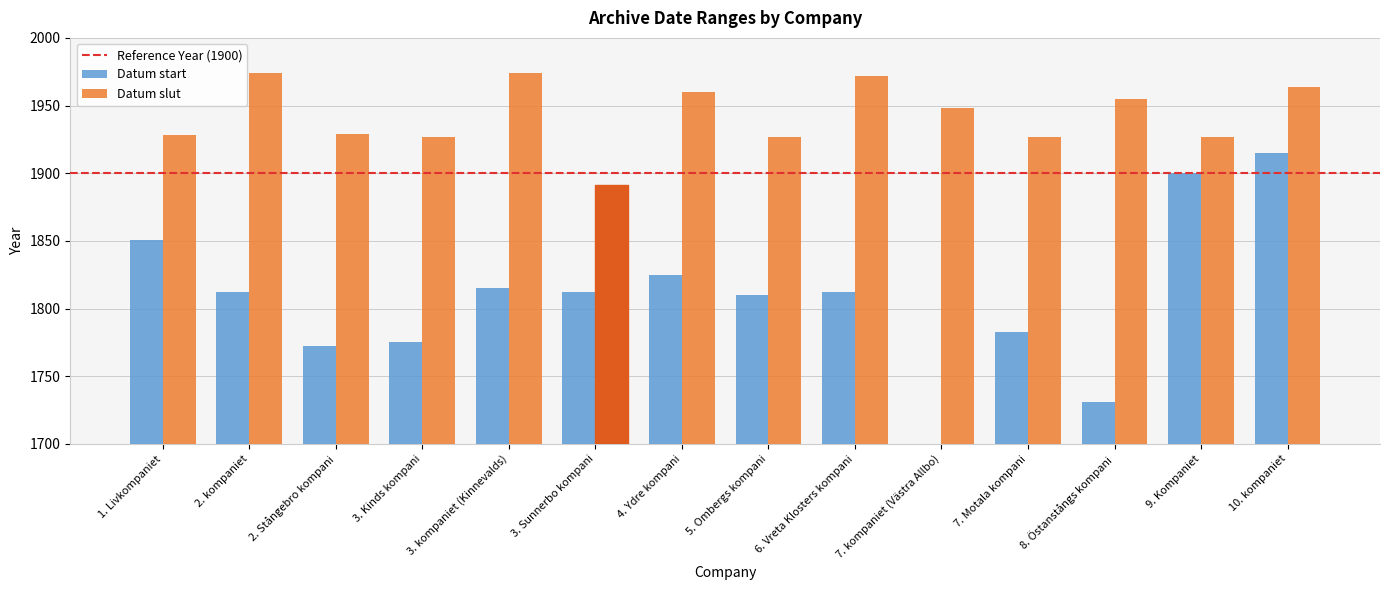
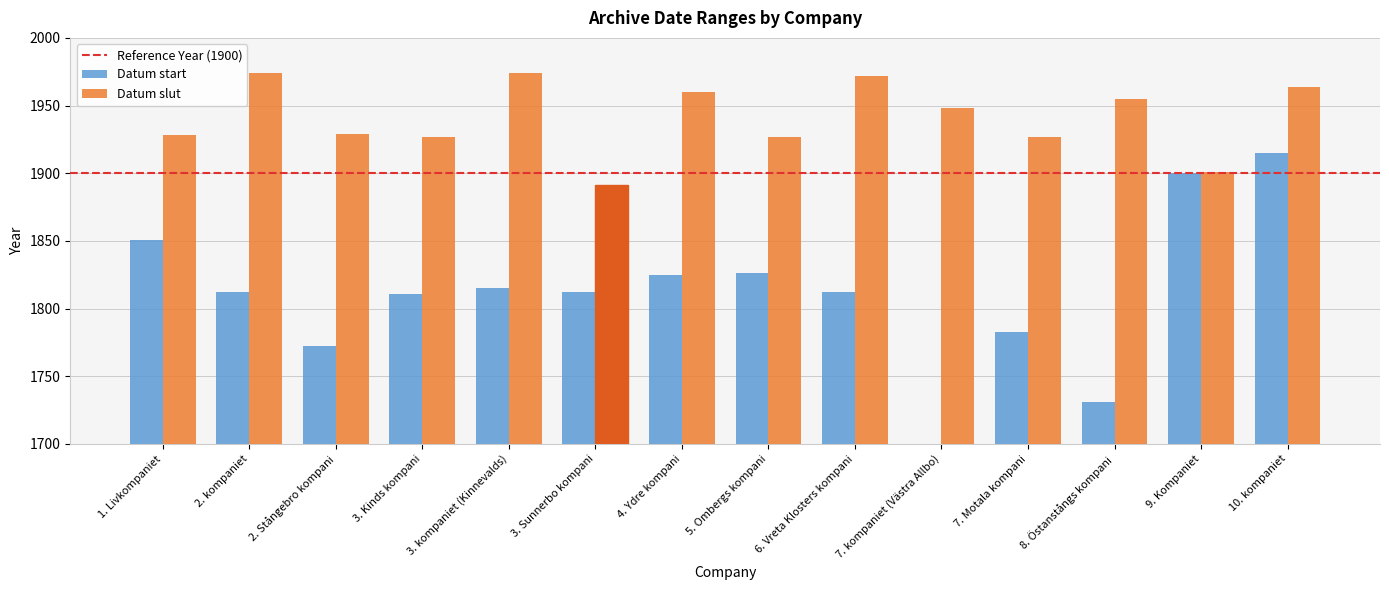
  {
    "Datum start": {
      "1. Livkompaniet": 1851,
      "2. kompaniet": 1812,
      "2. Stångebro kompani": 1772,
-     "3. Kinds kompani": 1775,
+     "3. Kinds kompani": 1811,
      "3. kompaniet (Kinnevalds)": 1815,
      "3. Sunnerbo kompani": 1812,
      "4. Ydre kompani": 1825,
-     "5. Ombergs kompani": 1810,
+     "5. Ombergs kompani": 1826,
      "6. Vreta Klosters kompani": 1812,
      "7. Motala kompani": 1783,
      "8. Östanstångs kompani": 1731,
      "9. Kompaniet": 1900,
      "10. kompaniet": 1915
    },
    "Datum slut": {
      "1. Livkompaniet": 1928,
      "2. kompaniet": 1974,
      "2. Stångebro kompani": 1929,
      "3. Kinds kompani": 1927,
      "3. kompaniet (Kinnevalds)": 1974,
      "3. Sunnerbo kompani": 1891,
      "4. Ydre kompani": 1960,
      "5. Ombergs kompani": 1927,
      "6. Vreta Klosters kompani": 1972,
      "7. kompaniet (Västra Allbo)": 1948,
      "7. Motala kompani": 1927,
      "8. Östanstångs kompani": 1955,
-     "9. Kompaniet": 1927,
+     "9. Kompaniet": 1901,
      "10. kompaniet": 1964
    }
  }
